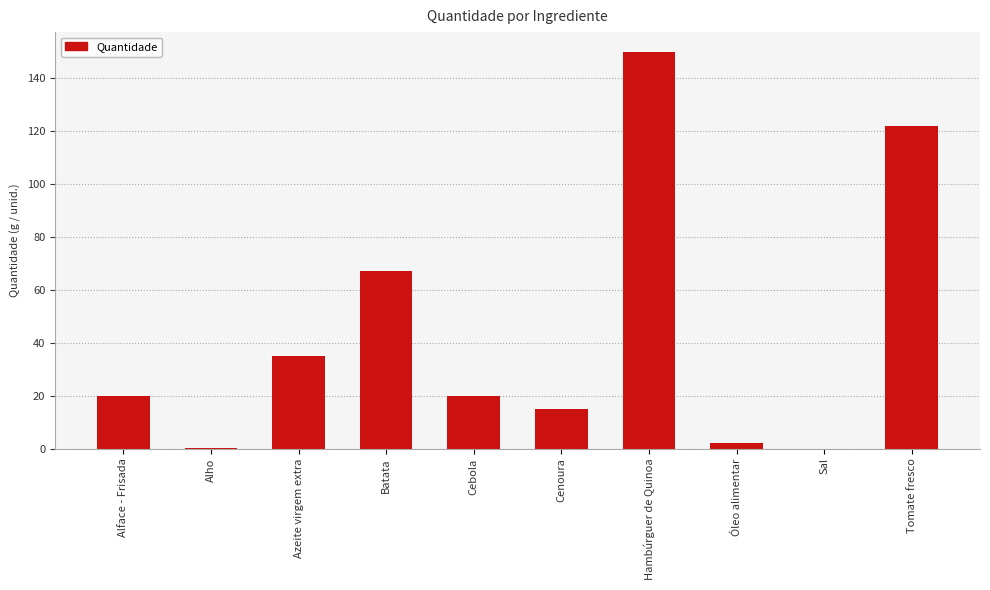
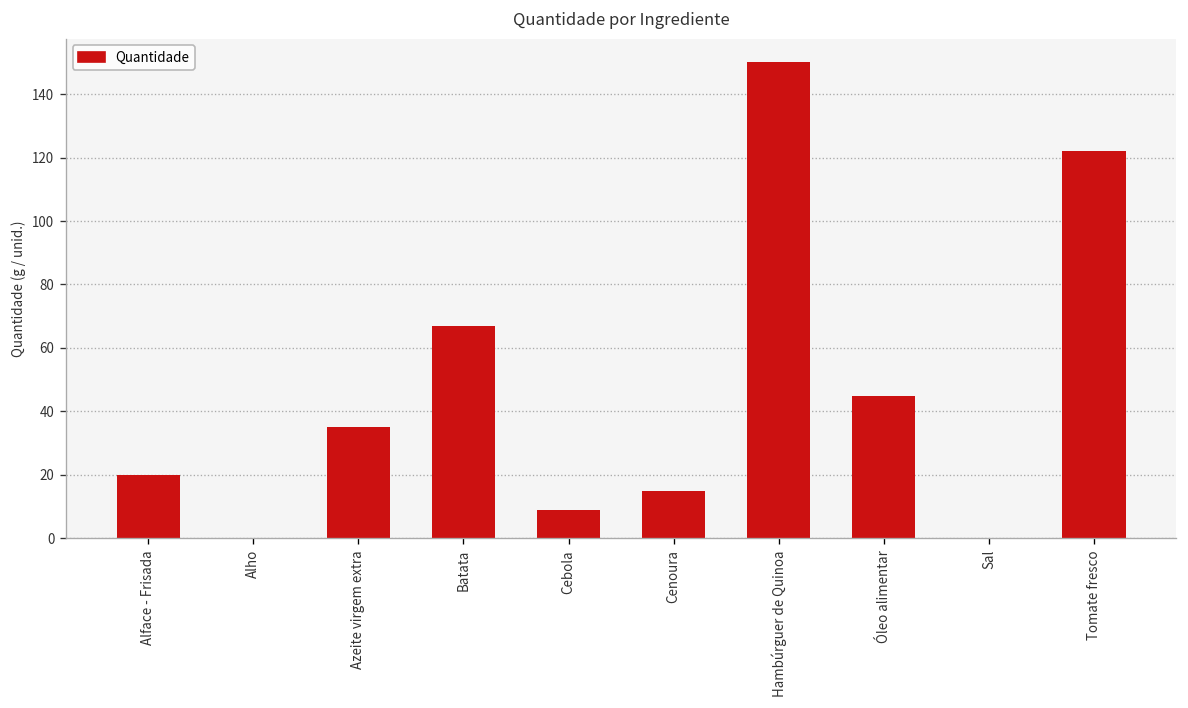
  {
    "Alface - Frisada": 20,
    "Azeite virgem extra": 35,
    "Batata": 67,
-   "Cebola": 20,
+   "Cebola": 9,
    "Cenoura": 15,
    "Hambúrguer de Quinoa": 150,
-   "Óleo alimentar": 2,
+   "Óleo alimentar": 45,
    "Tomate fresco": 122
  }
